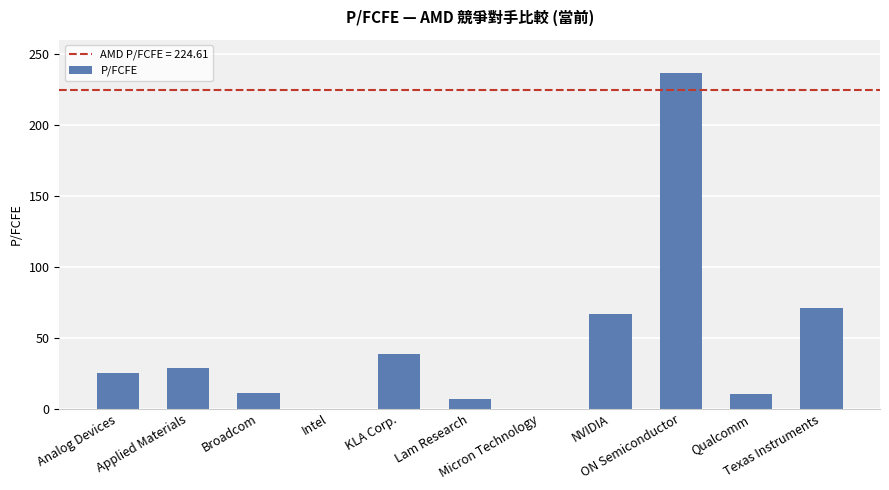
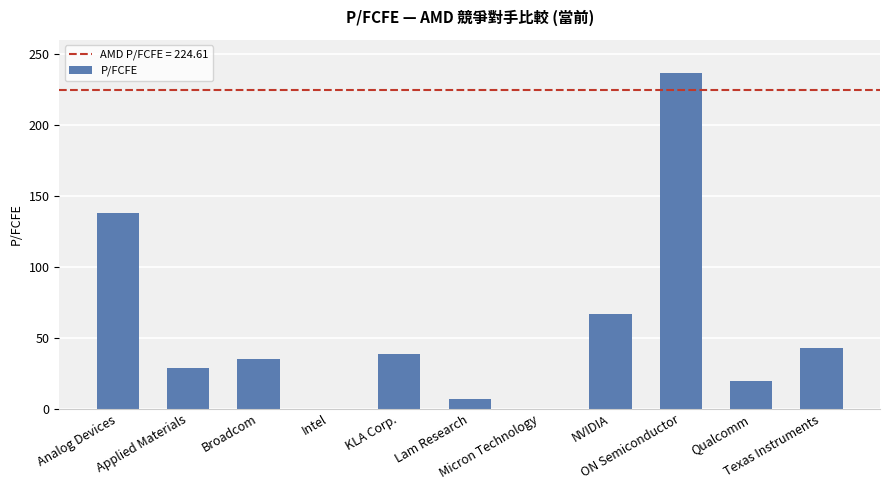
  {
-   "Analog Devices": 25,
+   "Analog Devices": 138,
    "Applied Materials": 29,
-   "Broadcom": 11,
+   "Broadcom": 35,
    "Intel": 0,
    "KLA Corp.": 38,
    "Lam Research": 7,
    "Micron Technology": 0,
    "NVIDIA": 67,
    "ON Semiconductor": 236,
-   "Qualcomm": 11,
-   "Texas Instruments": 71
+   "Qualcomm": 20,
+   "Texas Instruments": 43
  }
